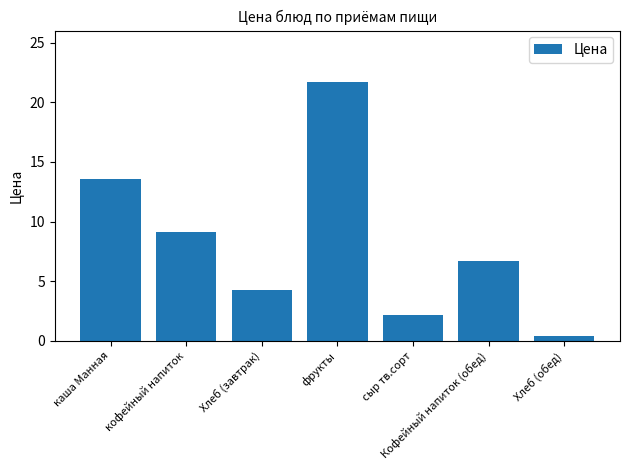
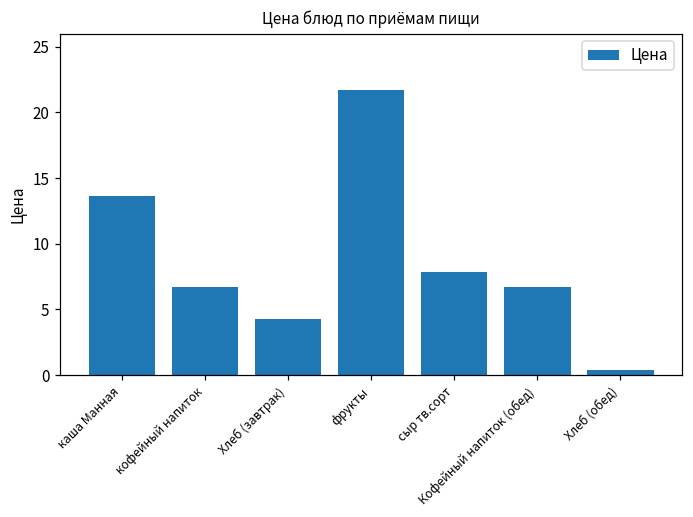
  {
    "каша Манная": 13.6,
-   "кофейный напиток": 9.1,
+   "кофейный напиток": 6.7,
    "Хлеб (завтрак)": 4.3,
    "фрукты": 21.7,
-   "сыр тв.сорт": 2.2,
+   "сыр тв.сорт": 7.9,
    "Кофейный напиток (обед)": 6.7,
    "Хлеб (обед)": 0.4
  }
